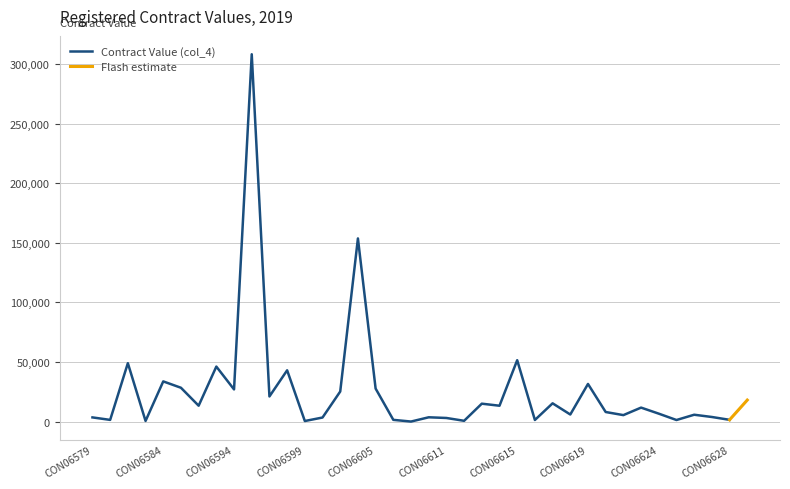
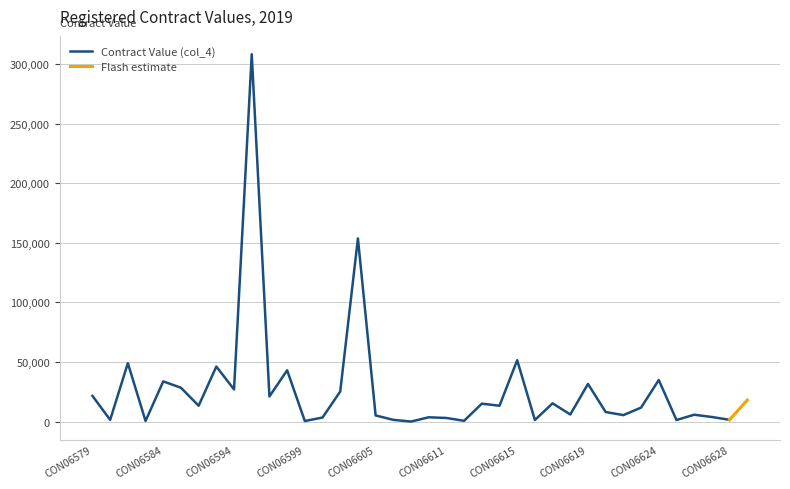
  {
    "Contract Value (col_4)": {
-     "CON06579": "3,000",
+     "CON06579": "22,000",
      "CON06584": "34,000",
      "CON06594": "27,000",
      "CON06599": "0",
-     "CON06605": "28,000",
+     "CON06605": "5,000",
      "CON06611": "3,000",
      "CON06615": "51,000",
      "CON06619": "32,000",
-     "CON06624": "7,000"
+     "CON06624": "35,000"
    }
  }
